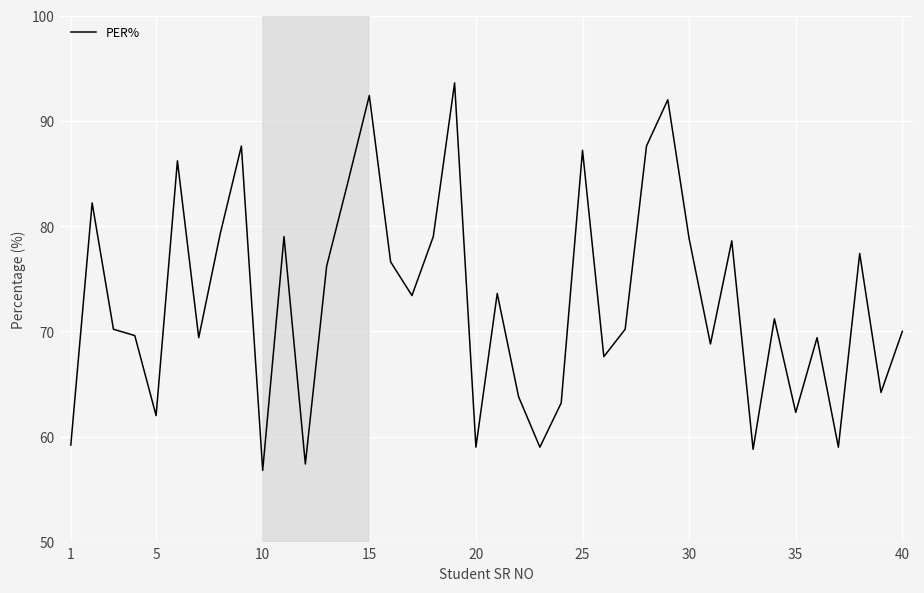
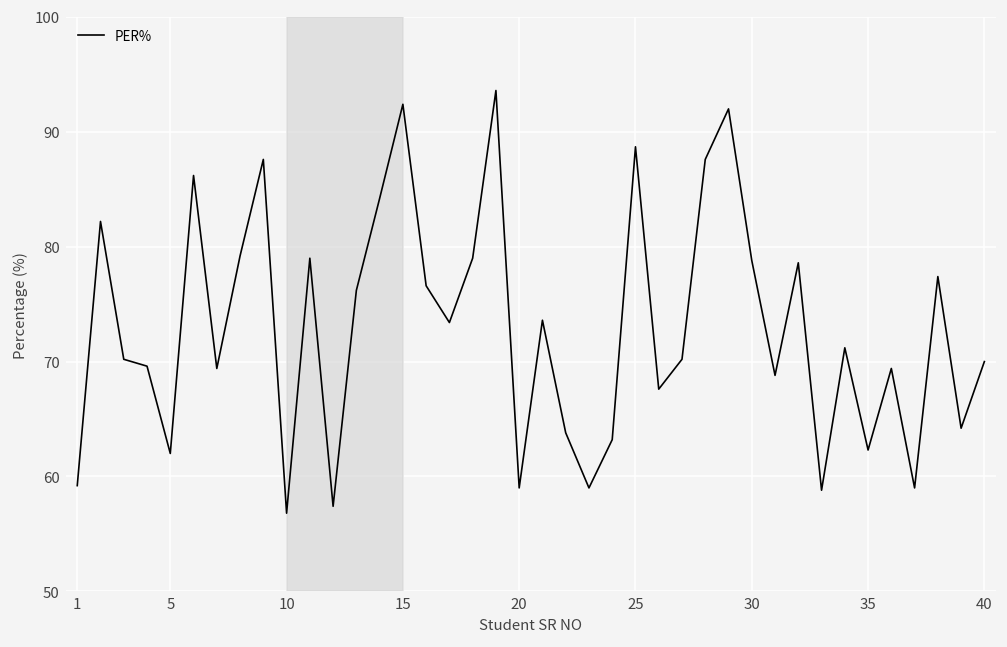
  {
    "1": 59,
    "5": 62,
    "10": 57,
    "15": 92,
    "20": 59,
-   "25": 87,
+   "25": 89,
    "30": 79,
    "35": 62,
    "40": 70
  }
